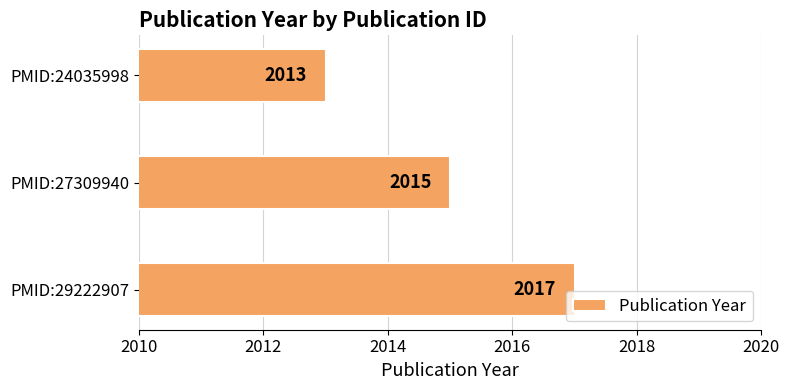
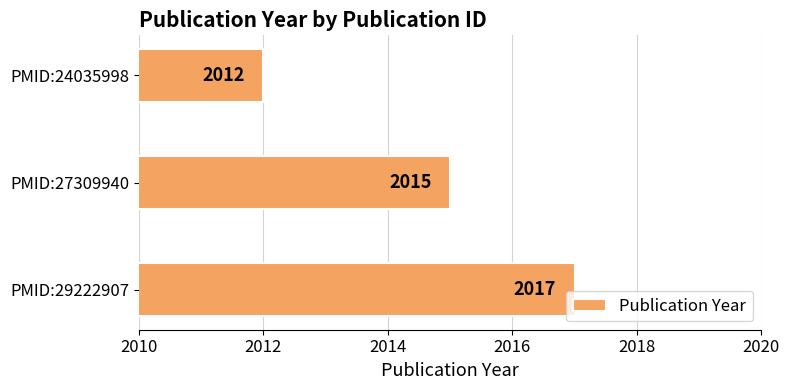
  {
-   "PMID:24035998": 2013,
+   "PMID:24035998": 2012,
    "PMID:27309940": 2015,
    "PMID:29222907": 2017
  }
